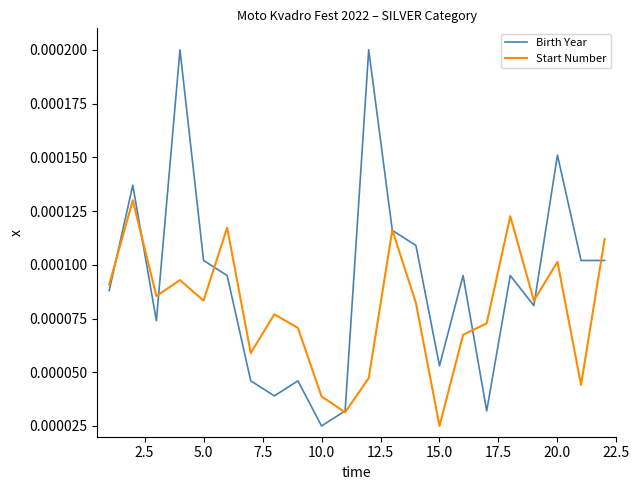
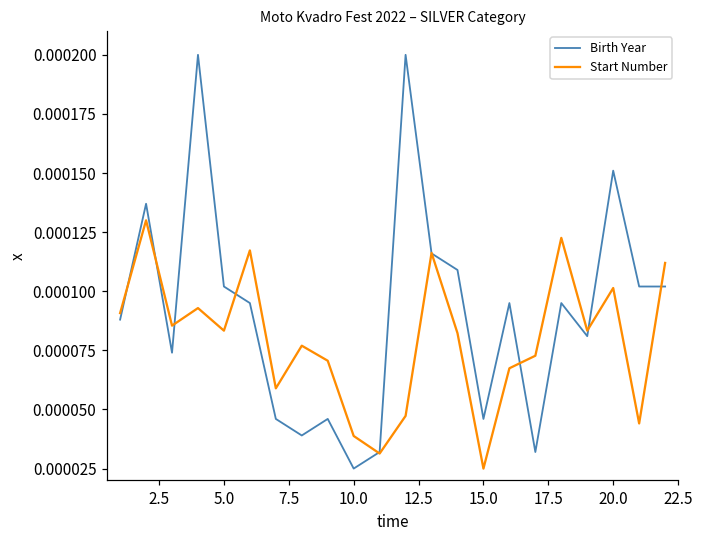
  {
    "Birth Year": {
      "5.0": 0.000102,
      "10.0": 0.000025,
-     "15.0": 0.000053,
+     "15.0": 0.000046,
      "20.0": 0.000151
    },
    "Start Number": {
      "5.0": 0.000083,
      "10.0": 0.000039,
      "15.0": 0.000025,
      "20.0": 0.000101
    }
  }
